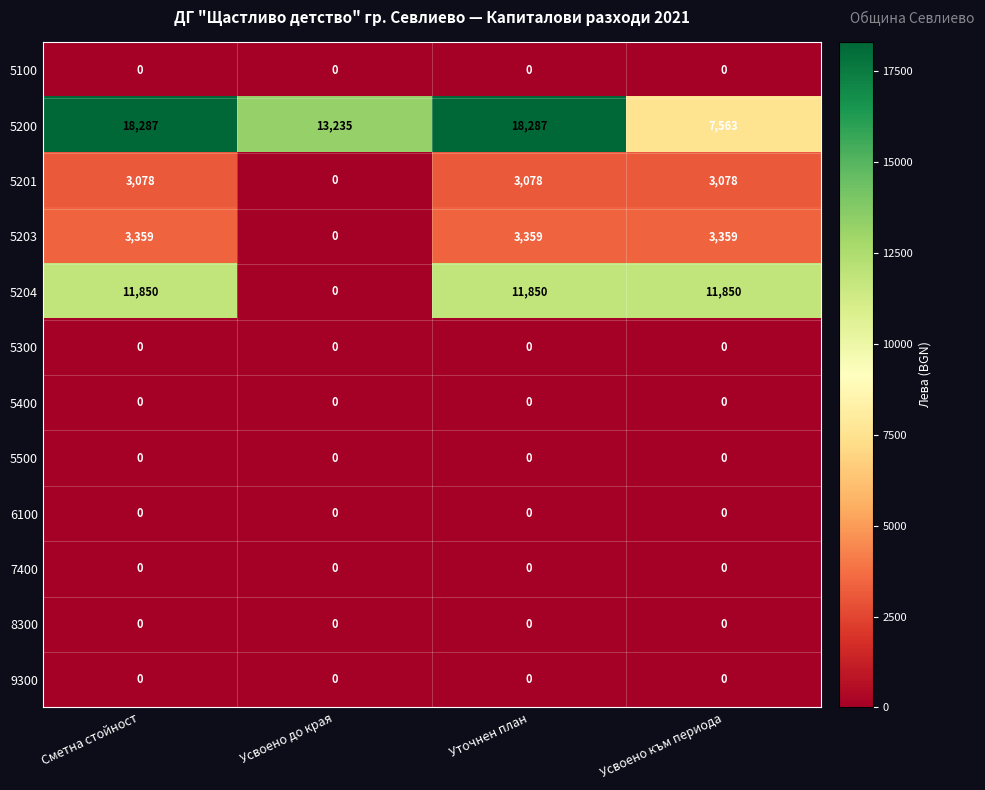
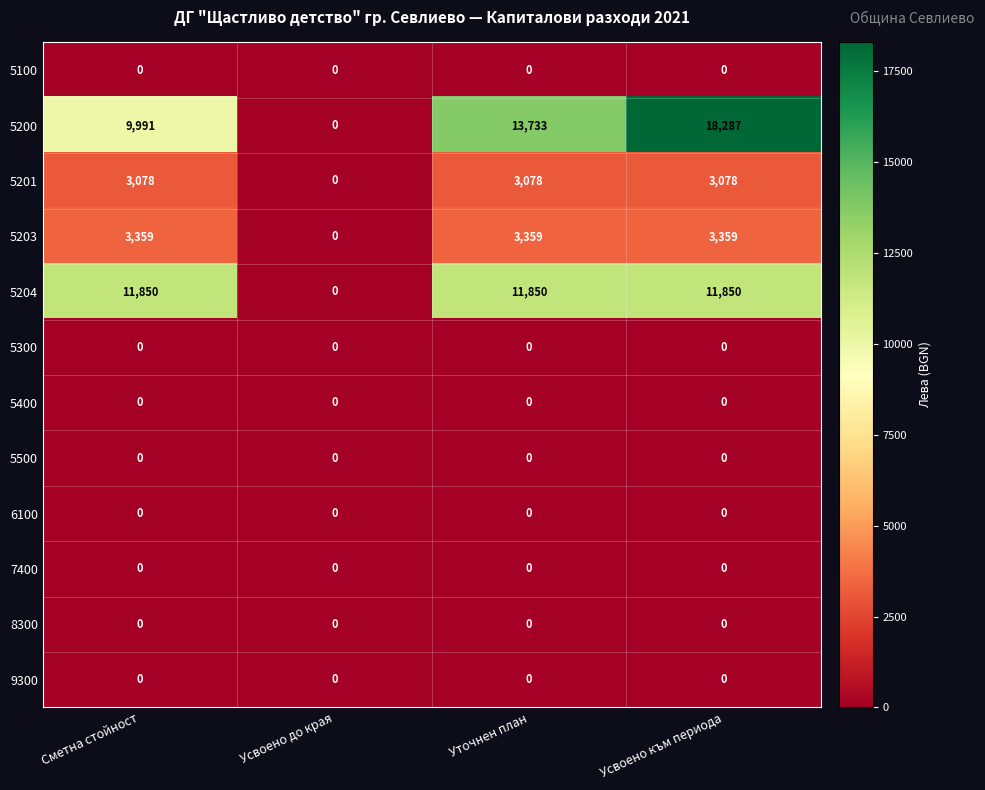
  {
    "5100": {
      "Сметна стойност": "0",
      "Усвоено до края": "0",
      "Уточнен план": "0",
      "Усвоено към периода": "0"
    },
    "5200": {
-     "Сметна стойност": "18,287",
-     "Усвоено до края": "13,235",
-     "Уточнен план": "18,287",
-     "Усвоено към периода": "7,563"
+     "Сметна стойност": "9,991",
+     "Усвоено до края": "0",
+     "Уточнен план": "13,733",
+     "Усвоено към периода": "18,287"
    },
    "5201": {
      "Сметна стойност": "3,078",
      "Усвоено до края": "0",
      "Уточнен план": "3,078",
      "Усвоено към периода": "3,078"
    },
    "5203": {
      "Сметна стойност": "3,359",
      "Усвоено до края": "0",
      "Уточнен план": "3,359",
      "Усвоено към периода": "3,359"
    },
    "5204": {
      "Сметна стойност": "11,850",
      "Усвоено до края": "0",
      "Уточнен план": "11,850",
      "Усвоено към периода": "11,850"
    },
    "5300": {
      "Сметна стойност": "0",
      "Усвоено до края": "0",
      "Уточнен план": "0",
      "Усвоено към периода": "0"
    },
    "5400": {
      "Сметна стойност": "0",
      "Усвоено до края": "0",
      "Уточнен план": "0",
      "Усвоено към периода": "0"
    },
    "5500": {
      "Сметна стойност": "0",
      "Усвоено до края": "0",
      "Уточнен план": "0",
      "Усвоено към периода": "0"
    },
    "6100": {
      "Сметна стойност": "0",
      "Усвоено до края": "0",
      "Уточнен план": "0",
      "Усвоено към периода": "0"
    },
    "7400": {
      "Сметна стойност": "0",
      "Усвоено до края": "0",
      "Уточнен план": "0",
      "Усвоено към периода": "0"
    },
    "8300": {
      "Сметна стойност": "0",
      "Усвоено до края": "0",
      "Уточнен план": "0",
      "Усвоено към периода": "0"
    },
    "9300": {
      "Сметна стойност": "0",
      "Усвоено до края": "0",
      "Уточнен план": "0",
      "Усвоено към периода": "0"
    }
  }
